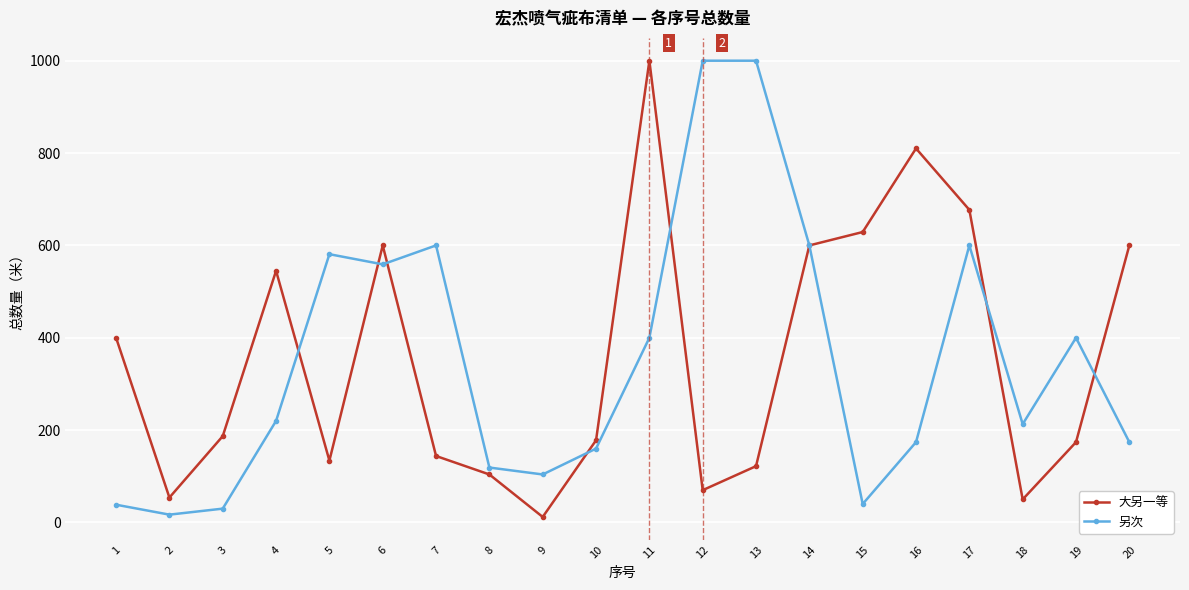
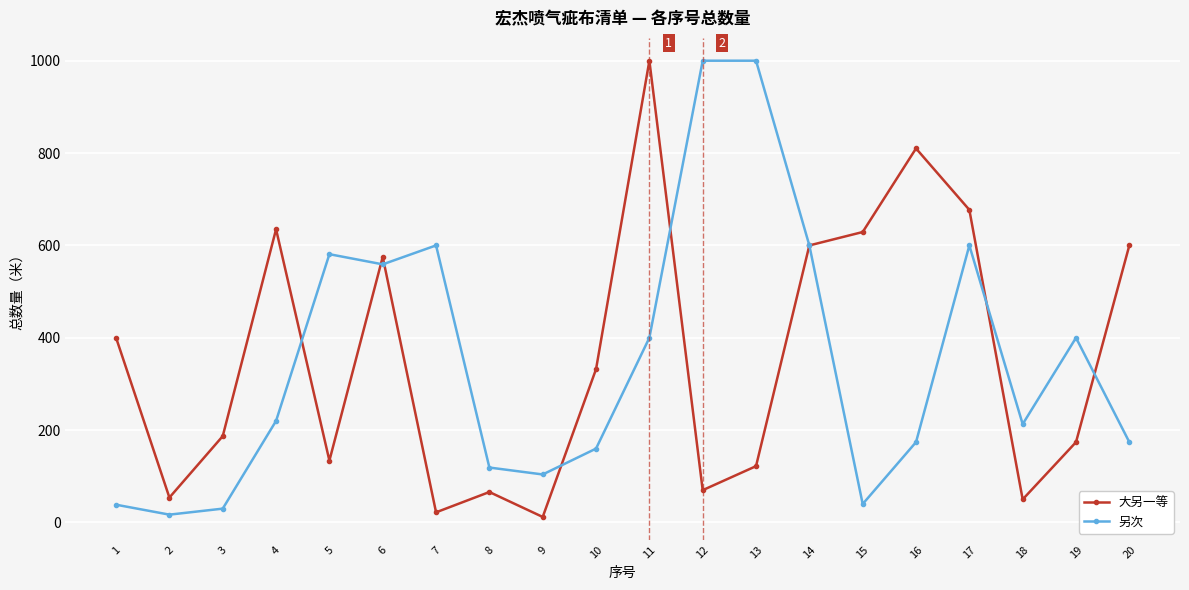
  {
    "大另一等": {
      "1": 400,
      "2": 50,
      "3": 190,
-     "4": 550,
+     "4": 640,
      "5": 130,
-     "6": 600,
-     "7": 140,
-     "8": 100,
+     "6": 580,
+     "7": 20,
+     "8": 70,
      "9": 10,
-     "10": 180,
+     "10": 330,
      "12": 70,
      "13": 120,
      "15": 630,
      "16": 810,
      "17": 680,
      "18": 50,
      "19": 170,
      "20": 600
    },
    "另次": {
      "1": 40,
      "2": 20,
      "3": 30,
      "4": 220,
      "5": 580,
      "6": 560,
      "7": 600,
      "8": 120,
      "9": 100,
      "10": 160,
      "11": 400,
      "13": 1000,
      "15": 40,
      "16": 170,
      "17": 600,
      "18": 210,
      "19": 400,
      "20": 170
    }
  }
